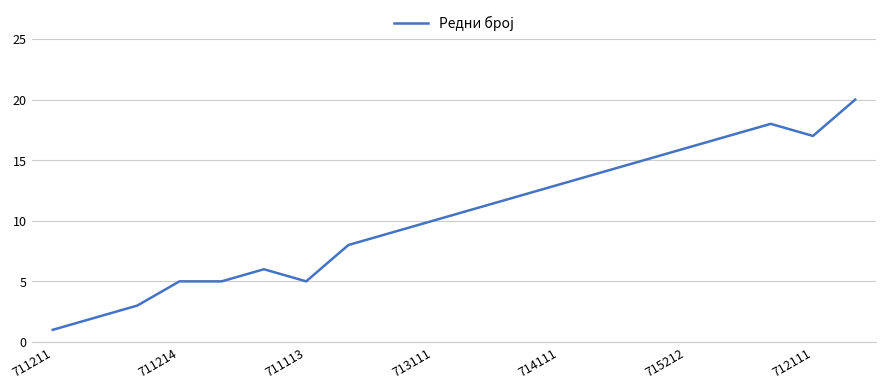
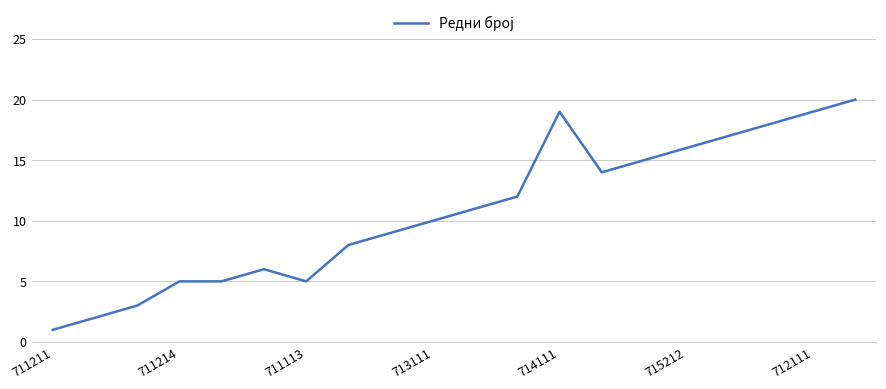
  {
    "711211": 1,
    "711214": 5,
    "711113": 5,
    "713111": 10,
-   "714111": 13,
-   "712111": 17
+   "714111": 19,
+   "712111": 19
  }
